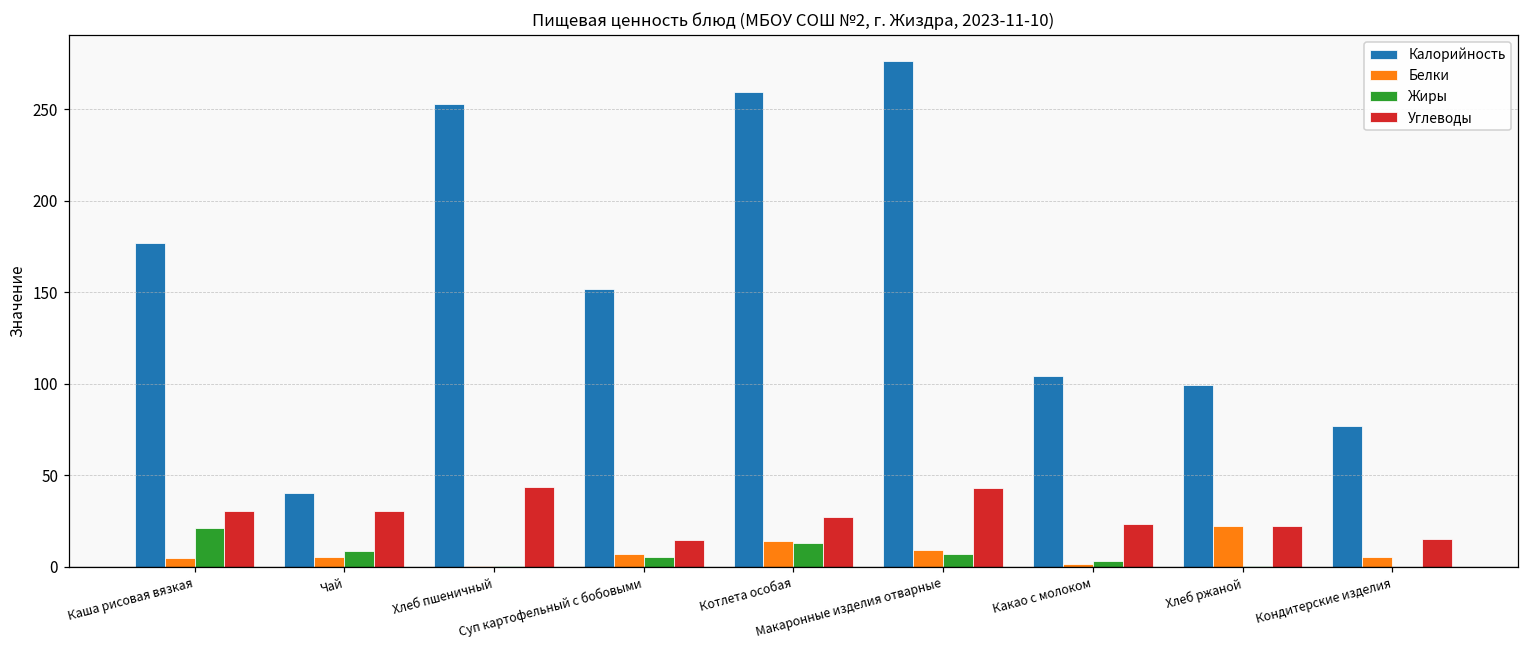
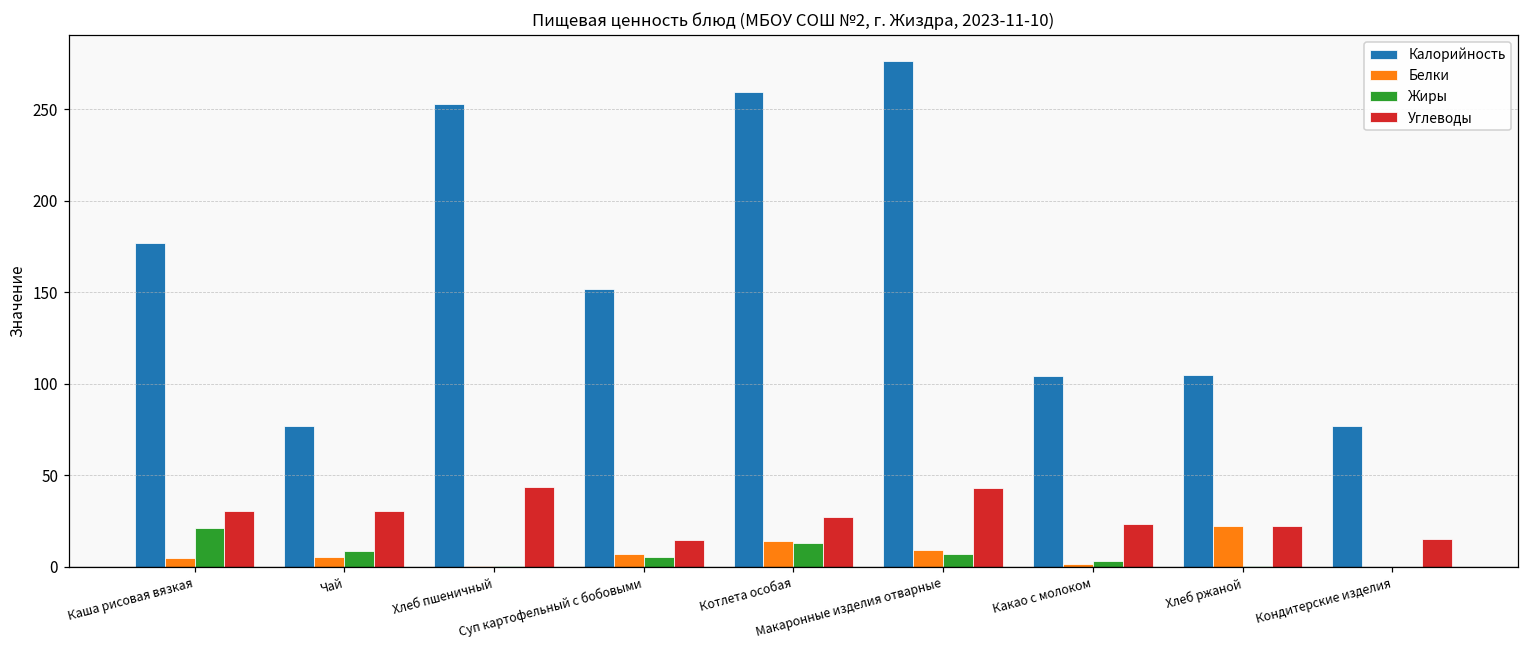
  {
    "Калорийность": {
      "Каша рисовая вязкая": 177,
-     "Чай": 40,
+     "Чай": 77,
      "Хлеб пшеничный": 253,
      "Суп картофельный с бобовыми": 152,
      "Котлета особая": 259,
      "Макаронные изделия отварные": 277,
      "Какао с молоком": 104,
-     "Хлеб ржаной": 99,
+     "Хлеб ржаной": 105,
      "Кондитерские изделия": 77
    },
    "Белки": {
      "Каша рисовая вязкая": 5,
      "Чай": 5,
      "Суп картофельный с бобовыми": 7,
      "Котлета особая": 14,
      "Макаронные изделия отварные": 9,
      "Хлеб ржаной": 22,
-     "Кондитерские изделия": 5
+     "Кондитерские изделия": 0
    },
    "Жиры": {
      "Каша рисовая вязкая": 21,
      "Чай": 9,
      "Суп картофельный с бобовыми": 5,
      "Котлета особая": 13,
      "Макаронные изделия отварные": 7,
      "Какао с молоком": 3
    },
    "Углеводы": {
      "Каша рисовая вязкая": 31,
      "Чай": 30,
      "Хлеб пшеничный": 44,
      "Суп картофельный с бобовыми": 15,
      "Котлета особая": 27,
      "Макаронные изделия отварные": 43,
      "Какао с молоком": 23,
      "Хлеб ржаной": 23,
      "Кондитерские изделия": 15
    }
  }
